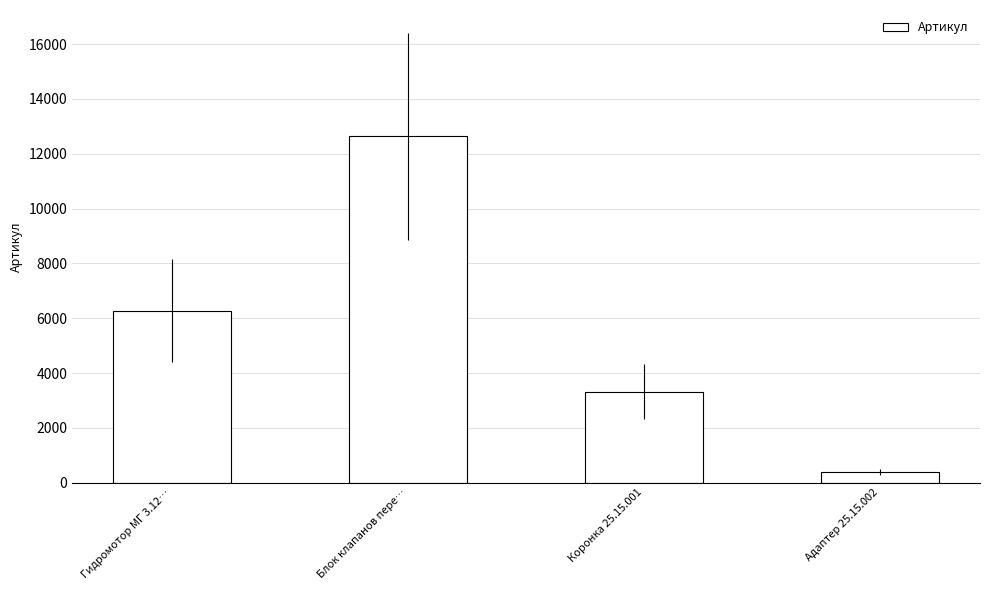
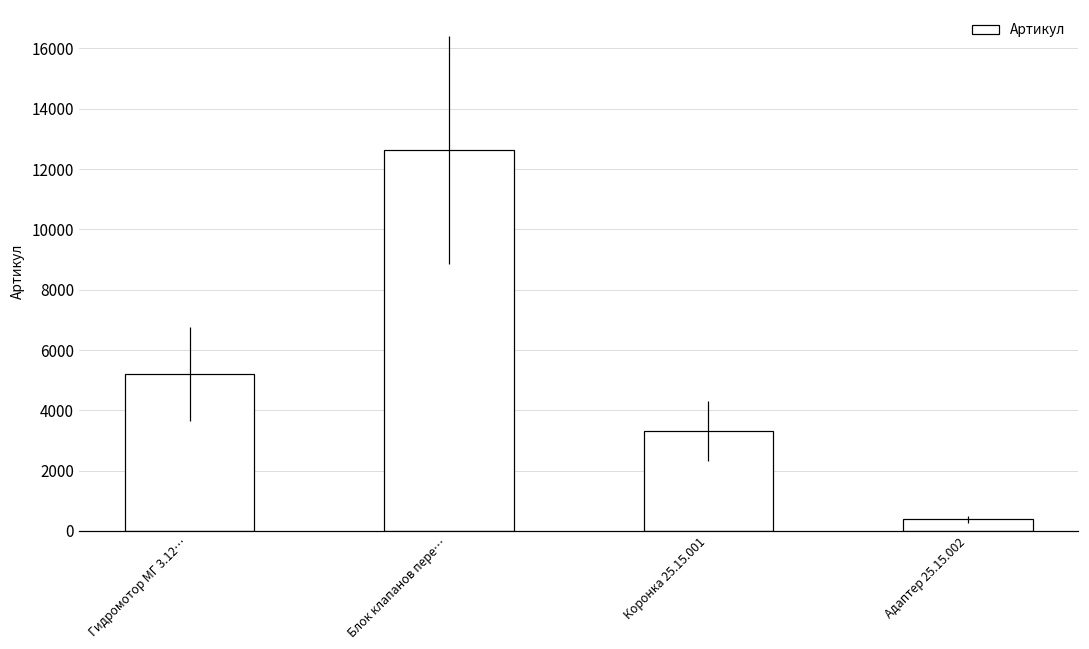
  {
-   "Гидромотор МГ 3.12…": 6300,
+   "Гидромотор МГ 3.12…": 5200,
    "Блок клапанов пере…": 12600,
    "Коронка 25.15.001": 3300,
    "Адаптер 25.15.002": 400
  }
